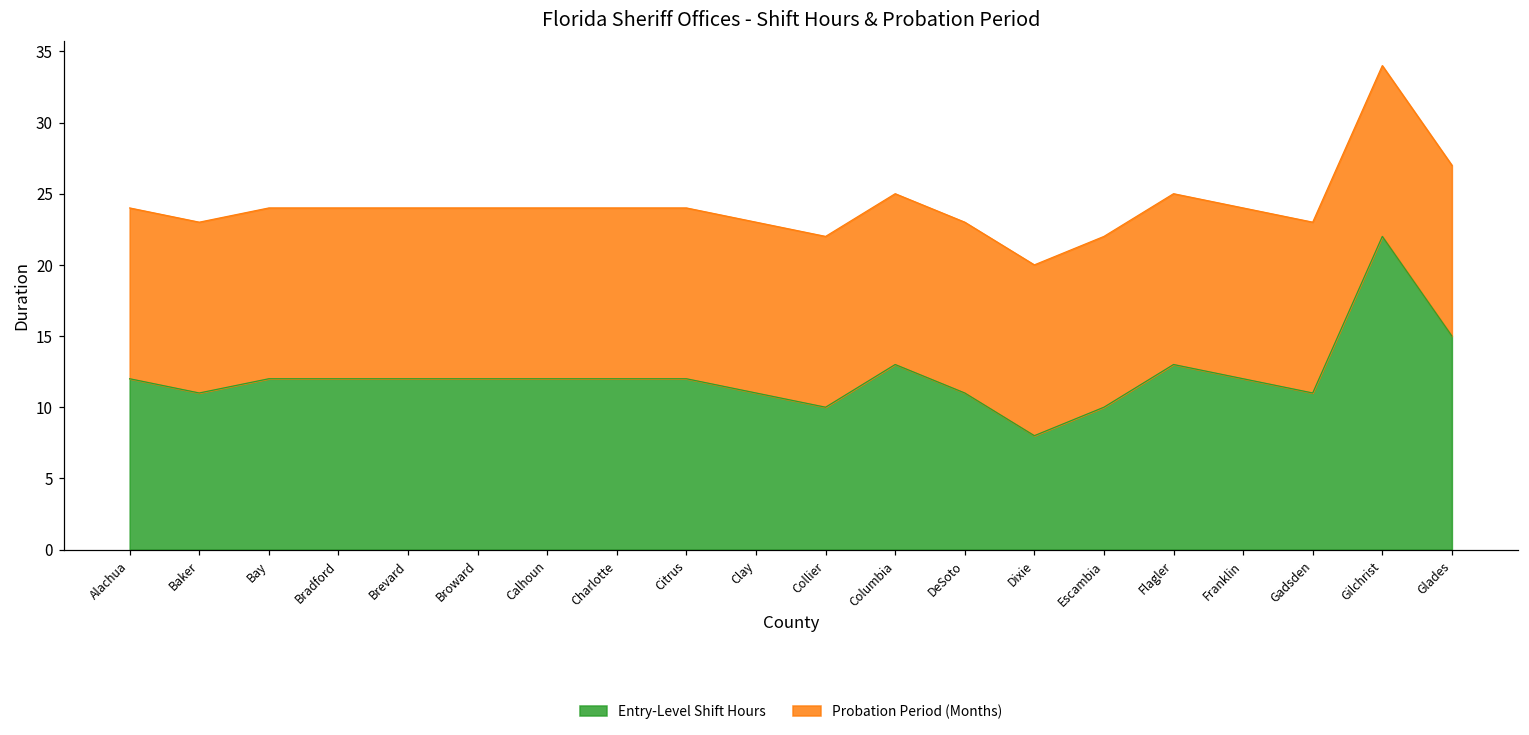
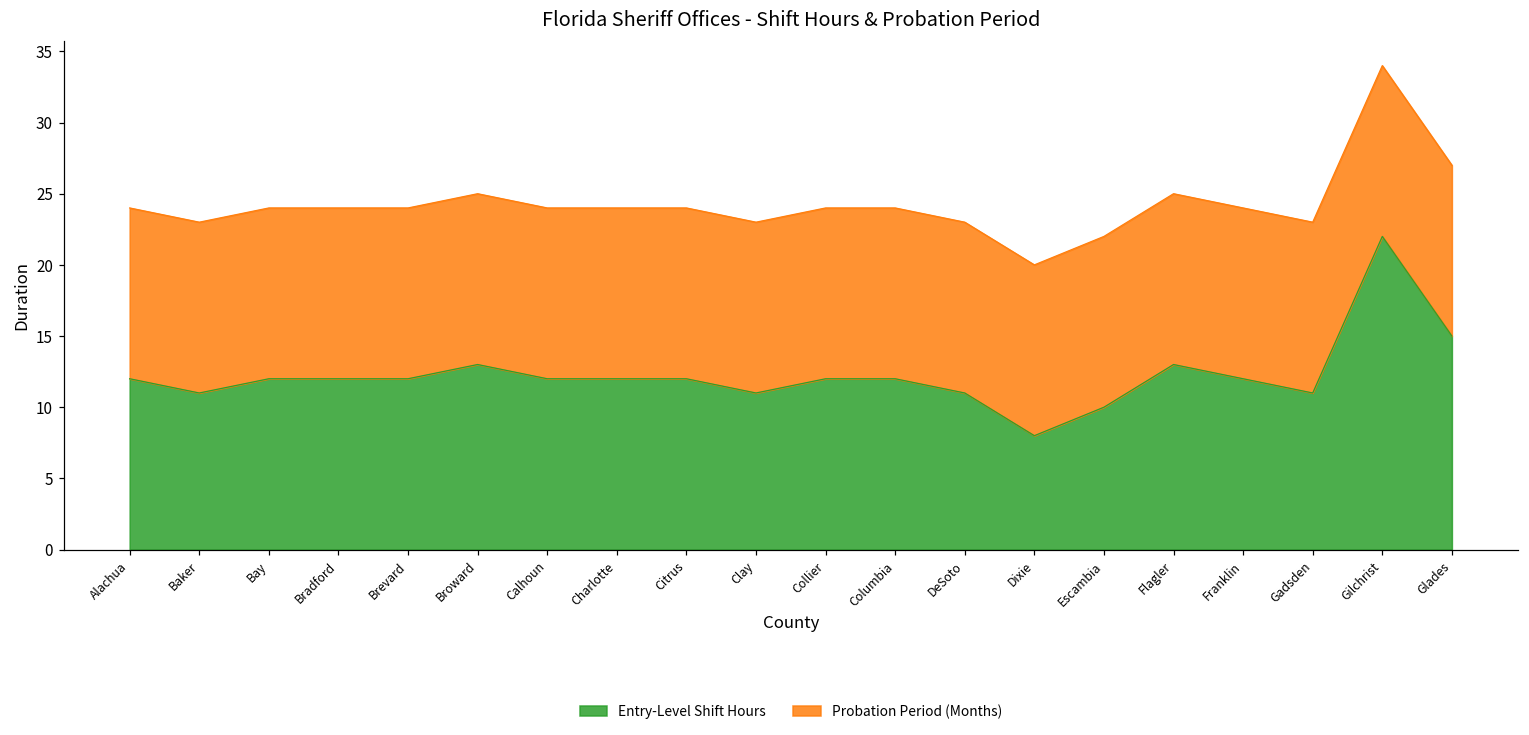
  {
    "Entry-Level Shift Hours": {
      "Alachua": 12,
      "Baker": 11,
      "Bay": 12,
      "Bradford": 12,
      "Brevard": 12,
-     "Broward": 12,
+     "Broward": 13,
      "Calhoun": 12,
      "Charlotte": 12,
      "Citrus": 12,
      "Clay": 11,
-     "Collier": 10,
-     "Columbia": 13,
+     "Collier": 12,
+     "Columbia": 12,
      "DeSoto": 11,
      "Dixie": 8,
      "Escambia": 10,
      "Flagler": 13,
      "Franklin": 12,
      "Gadsden": 11,
      "Gilchrist": 22,
      "Glades": 15
    },
    "Probation Period (Months)": {
      "Alachua": 12,
      "Baker": 12,
      "Bay": 12,
      "Bradford": 12,
      "Brevard": 12,
      "Broward": 12,
      "Calhoun": 12,
      "Charlotte": 12,
      "Citrus": 12,
      "Clay": 12,
      "Collier": 12,
      "Columbia": 12,
      "DeSoto": 12,
      "Dixie": 12,
      "Escambia": 12,
      "Flagler": 12,
      "Franklin": 12,
      "Gadsden": 12,
      "Gilchrist": 12,
      "Glades": 12
    }
  }
